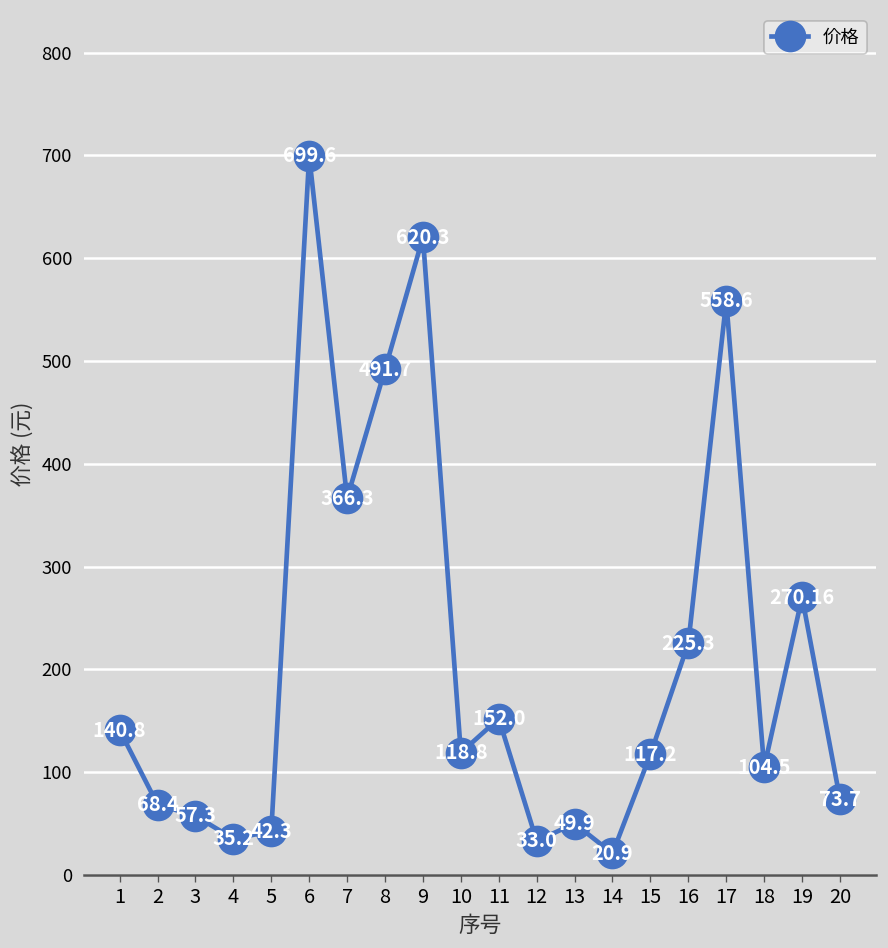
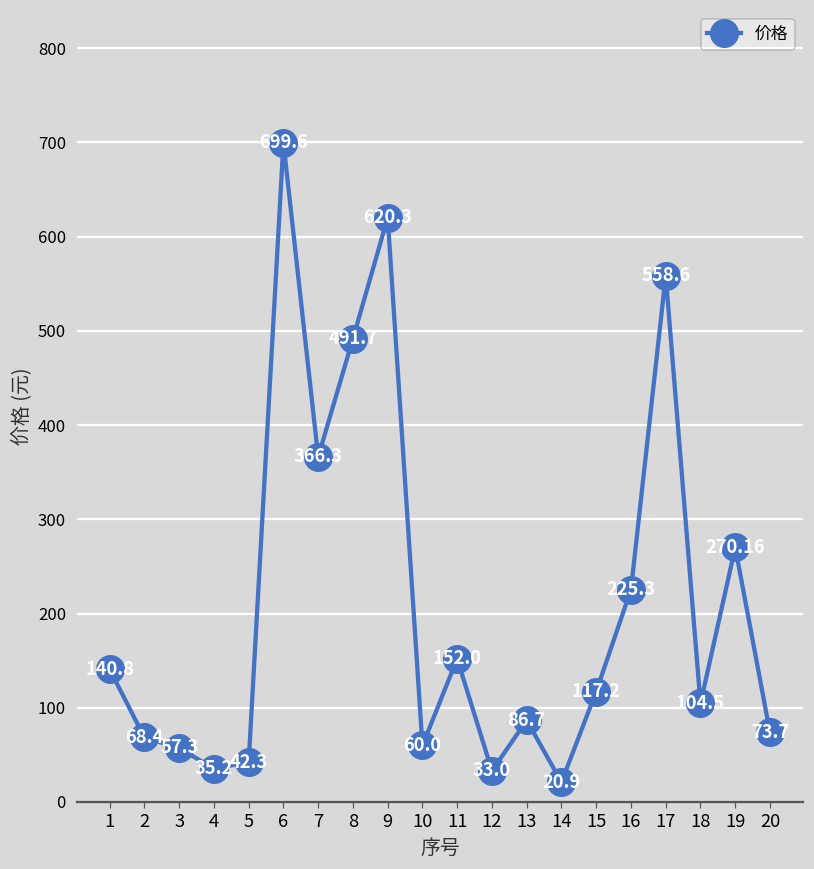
  {
    "2": 68.4,
    "3": 57.3,
    "4": 35.2,
    "5": 42.3,
-   "10": 120,
+   "10": 60,
    "12": 33.0,
-   "13": 49.9,
+   "13": 86.7,
    "14": 20.9,
    "15": 117.2,
    "20": 73.7
  }
